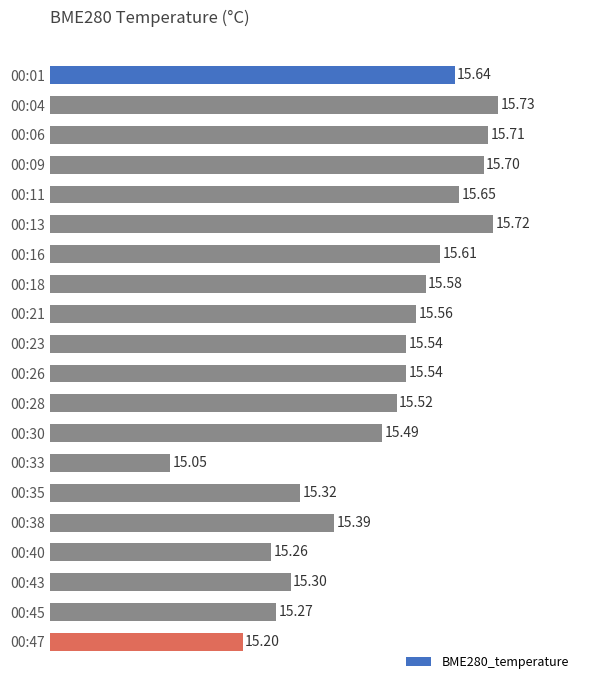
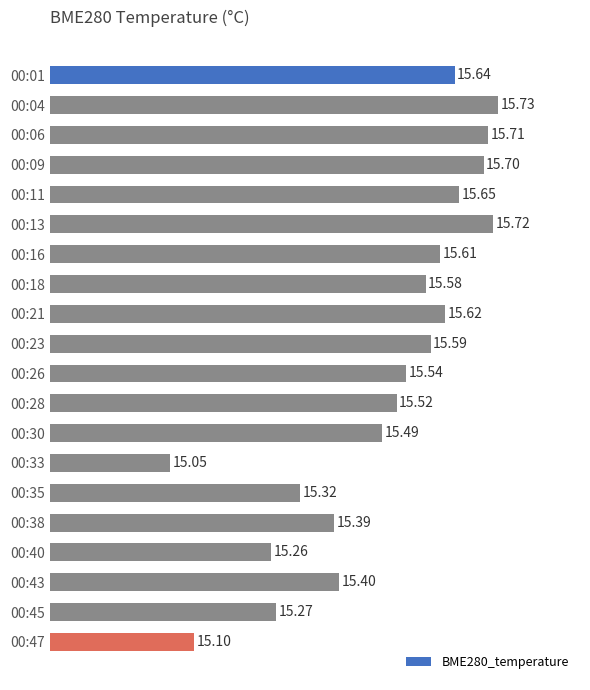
  {
    "00:01": 15.64,
    "00:04": 15.73,
    "00:06": 15.71,
    "00:09": 15.70,
    "00:11": 15.65,
    "00:13": 15.72,
    "00:16": 15.61,
    "00:18": 15.58,
-   "00:21": 15.56,
-   "00:23": 15.54,
+   "00:21": 15.62,
+   "00:23": 15.59,
    "00:26": 15.54,
    "00:28": 15.52,
    "00:30": 15.49,
    "00:33": 15.05,
    "00:35": 15.32,
    "00:38": 15.39,
    "00:40": 15.26,
-   "00:43": 15.30,
+   "00:43": 15.40,
    "00:45": 15.27,
-   "00:47": 15.20
+   "00:47": 15.10
  }
